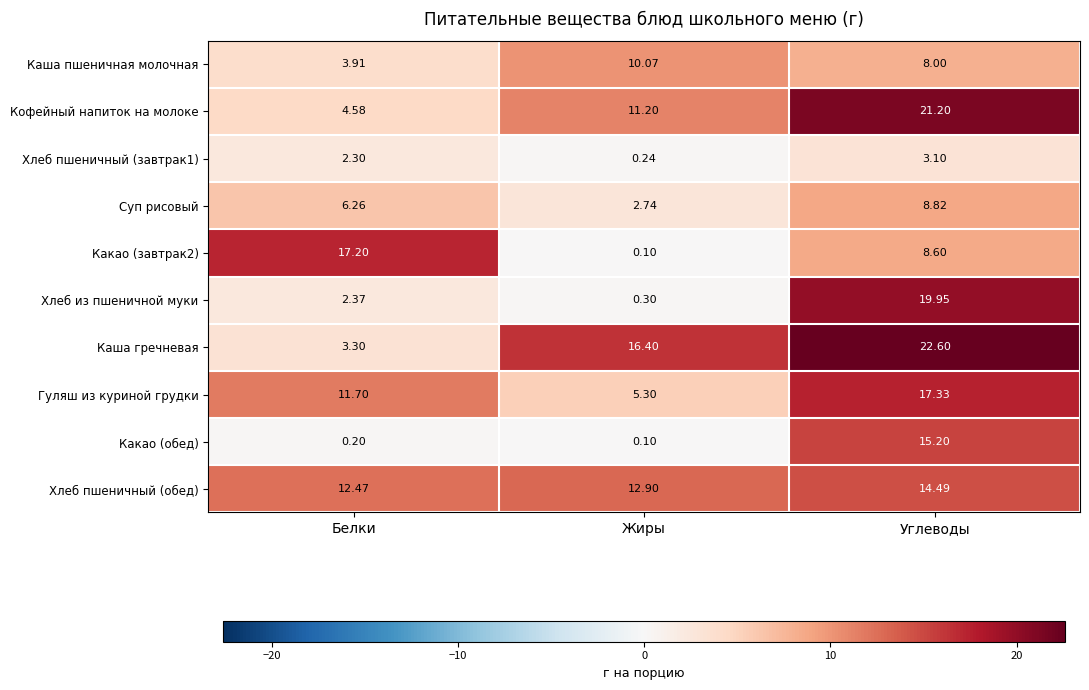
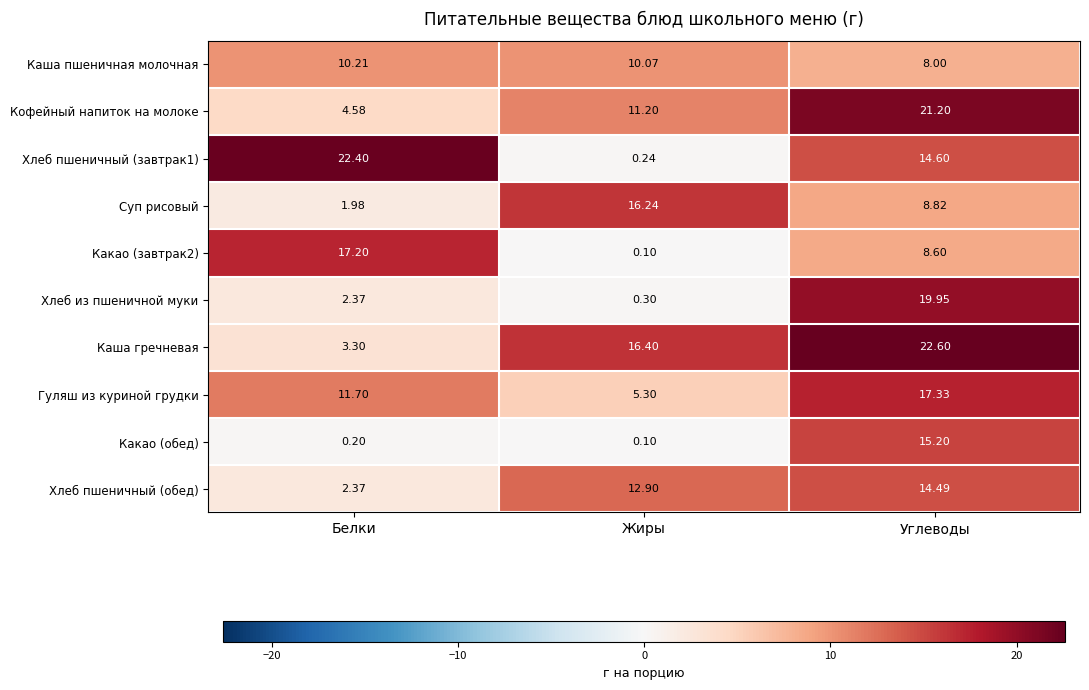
  {
    "Каша пшеничная молочная": {
-     "Белки": 3.91,
+     "Белки": 10.21,
      "Жиры": 10.07,
      "Углеводы": 8.00
    },
    "Кофейный напиток на молоке": {
      "Белки": 4.58,
      "Жиры": 11.20,
      "Углеводы": 21.20
    },
    "Хлеб пшеничный (завтрак1)": {
-     "Белки": 2.30,
+     "Белки": 22.40,
      "Жиры": 0.24,
-     "Углеводы": 3.10
+     "Углеводы": 14.60
    },
    "Суп рисовый": {
-     "Белки": 6.26,
-     "Жиры": 2.74,
+     "Белки": 1.98,
+     "Жиры": 16.24,
      "Углеводы": 8.82
    },
    "Какао (завтрак2)": {
      "Белки": 17.20,
      "Жиры": 0.10,
      "Углеводы": 8.60
    },
    "Хлеб из пшеничной муки": {
      "Белки": 2.37,
      "Жиры": 0.30,
      "Углеводы": 19.95
    },
    "Каша гречневая": {
      "Белки": 3.30,
      "Жиры": 16.40,
      "Углеводы": 22.60
    },
    "Гуляш из куриной грудки": {
      "Белки": 11.70,
      "Жиры": 5.30,
      "Углеводы": 17.33
    },
    "Какао (обед)": {
      "Белки": 0.20,
      "Жиры": 0.10,
      "Углеводы": 15.20
    },
    "Хлеб пшеничный (обед)": {
-     "Белки": 12.47,
+     "Белки": 2.37,
      "Жиры": 12.90,
      "Углеводы": 14.49
    }
  }
